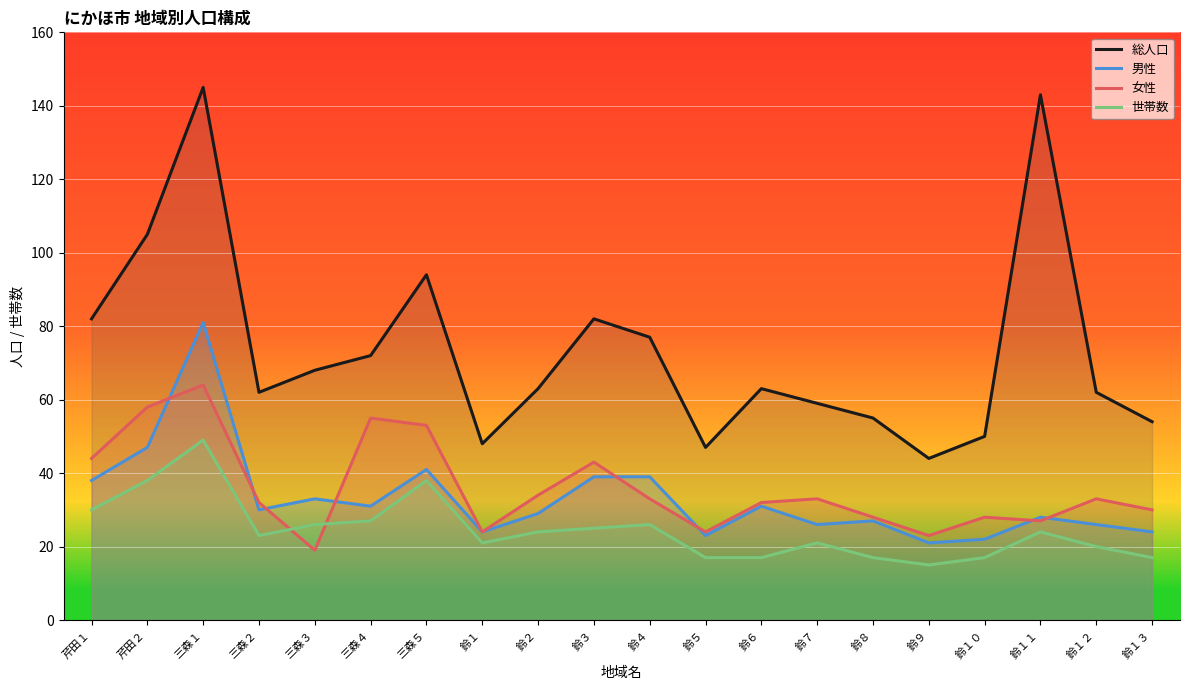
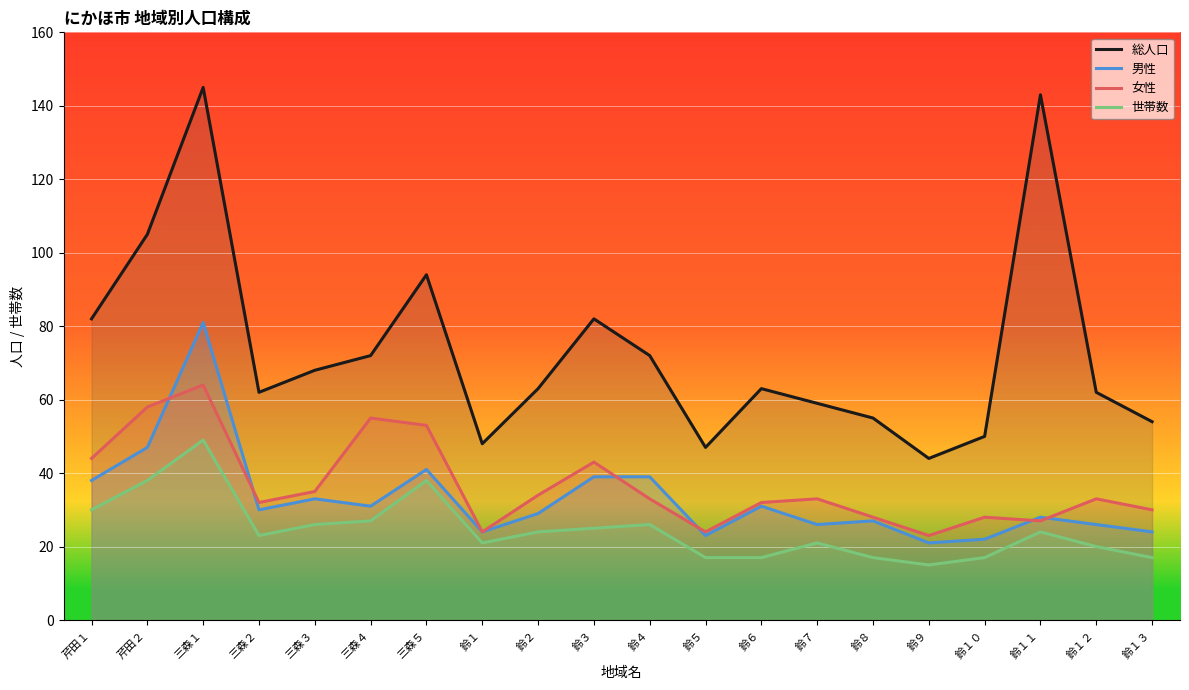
  {
    "総人口": {
      "芹田１": 82,
      "芹田２": 105,
      "三森１": 145,
      "三森２": 62,
      "三森３": 68,
      "三森４": 72,
      "三森５": 94,
      "鈴１": 48,
      "鈴２": 63,
      "鈴３": 82,
-     "鈴４": 77,
+     "鈴４": 72,
      "鈴５": 47,
      "鈴６": 63,
      "鈴７": 59,
      "鈴８": 55,
      "鈴９": 44,
      "鈴１０": 50,
      "鈴１１": 143,
      "鈴１２": 62,
      "鈴１３": 54
    },
    "男性": {
      "芹田１": 38,
      "芹田２": 47,
      "三森１": 81,
      "三森２": 30,
      "三森３": 33,
      "三森４": 31,
      "三森５": 41,
      "鈴２": 29,
      "鈴３": 39,
      "鈴４": 39,
      "鈴５": 23,
      "鈴６": 31,
      "鈴７": 26,
      "鈴８": 27,
      "鈴９": 21,
      "鈴１０": 22,
      "鈴１１": 28,
      "鈴１２": 26,
      "鈴１３": 24
    },
    "女性": {
      "芹田１": 44,
      "芹田２": 58,
      "三森１": 64,
      "三森２": 32,
-     "三森３": 19,
+     "三森３": 35,
      "三森４": 55,
      "三森５": 53,
      "鈴２": 34,
      "鈴３": 43,
      "鈴４": 33,
      "鈴５": 24,
      "鈴６": 32,
      "鈴７": 33,
      "鈴８": 28,
      "鈴９": 23,
      "鈴１０": 28,
      "鈴１１": 27,
      "鈴１２": 33,
      "鈴１３": 30
    },
    "世帯数": {
      "芹田１": 30,
      "芹田２": 38,
      "三森１": 49,
      "三森２": 23,
      "三森３": 26,
      "三森４": 27,
      "三森５": 38,
      "鈴１": 21,
      "鈴２": 24,
      "鈴３": 25,
      "鈴４": 26,
      "鈴５": 17,
      "鈴６": 17,
      "鈴７": 21,
      "鈴８": 17,
      "鈴９": 15,
      "鈴１０": 17,
      "鈴１１": 24,
      "鈴１２": 20,
      "鈴１３": 17
    }
  }
